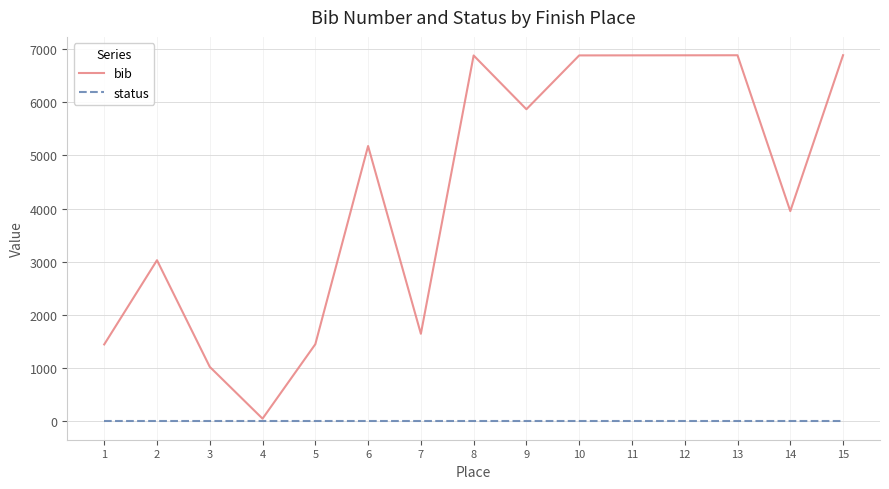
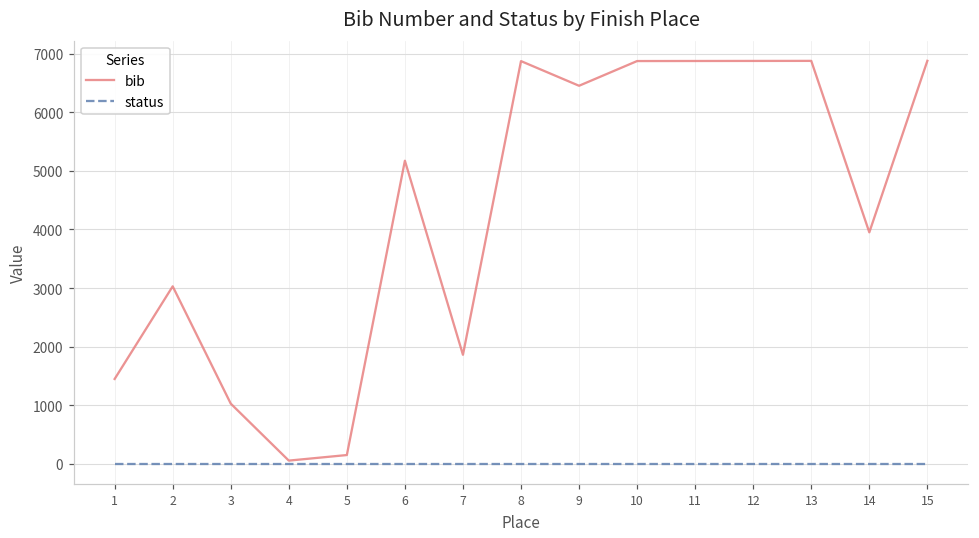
  {
    "bib": {
      "1": 1400,
      "2": 3000,
      "3": 1000,
      "4": 100,
-     "5": 1500,
+     "5": 100,
      "6": 5200,
-     "7": 1600,
+     "7": 1900,
      "8": 6900,
-     "9": 5900,
+     "9": 6500,
      "10": 6900,
      "11": 6900,
      "12": 6900,
      "13": 6900,
      "14": 4000,
      "15": 6900
    },
    "status": {
      "1": 0,
      "2": 0,
      "3": 0,
      "4": 0,
      "5": 0,
      "6": 0,
      "7": 0,
      "8": 0,
      "9": 0,
      "10": 0,
      "11": 0,
      "12": 0,
      "13": 0,
      "14": 0,
      "15": 0
    }
  }
